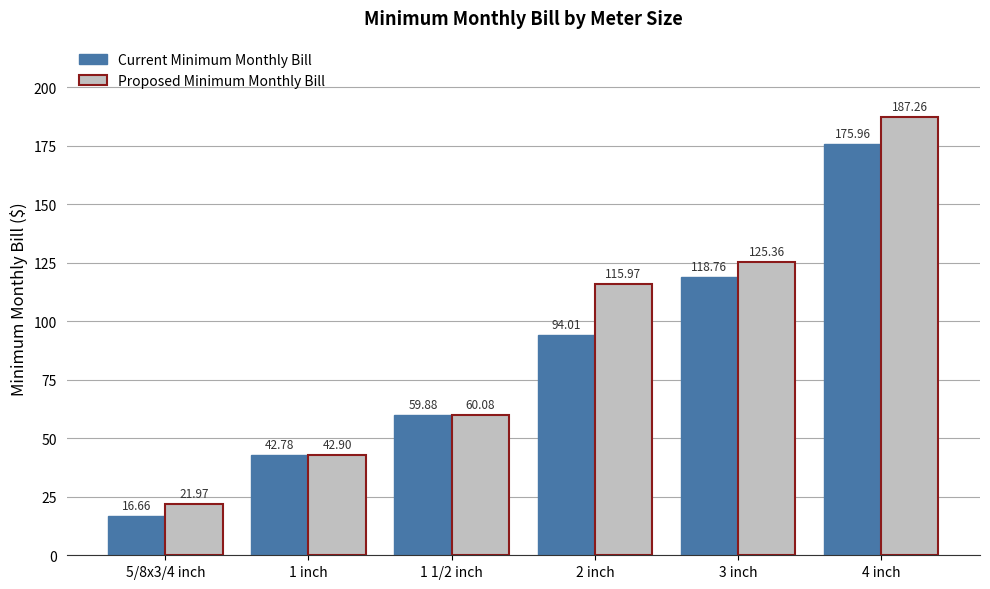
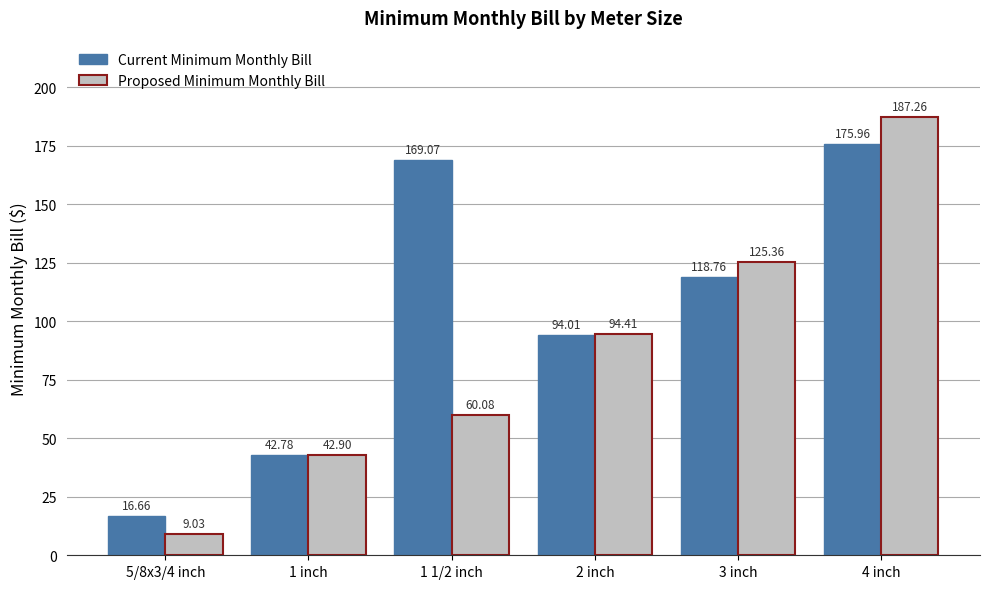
  {
    "Current Minimum Monthly Bill": {
      "5/8x3/4 inch": 16.66,
      "1 inch": 42.78,
-     "1 1/2 inch": 59.88,
+     "1 1/2 inch": 169.07,
      "2 inch": 94.01,
      "3 inch": 118.76,
      "4 inch": 175.96
    },
    "Proposed Minimum Monthly Bill": {
-     "5/8x3/4 inch": 21.97,
+     "5/8x3/4 inch": 9.03,
      "1 inch": 42.90,
      "1 1/2 inch": 60.08,
-     "2 inch": 115.97,
+     "2 inch": 94.41,
      "3 inch": 125.36,
      "4 inch": 187.26
    }
  }
